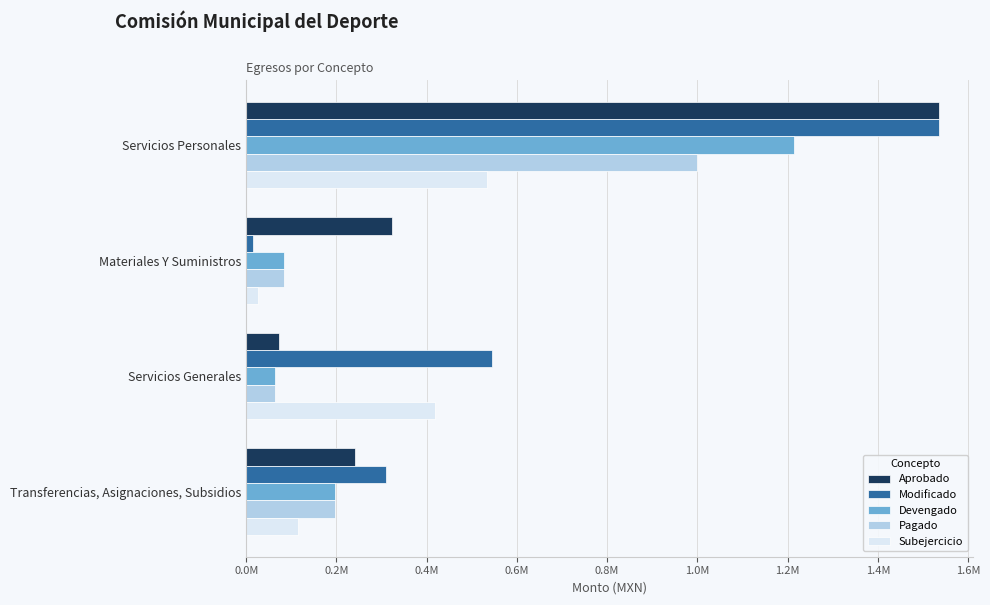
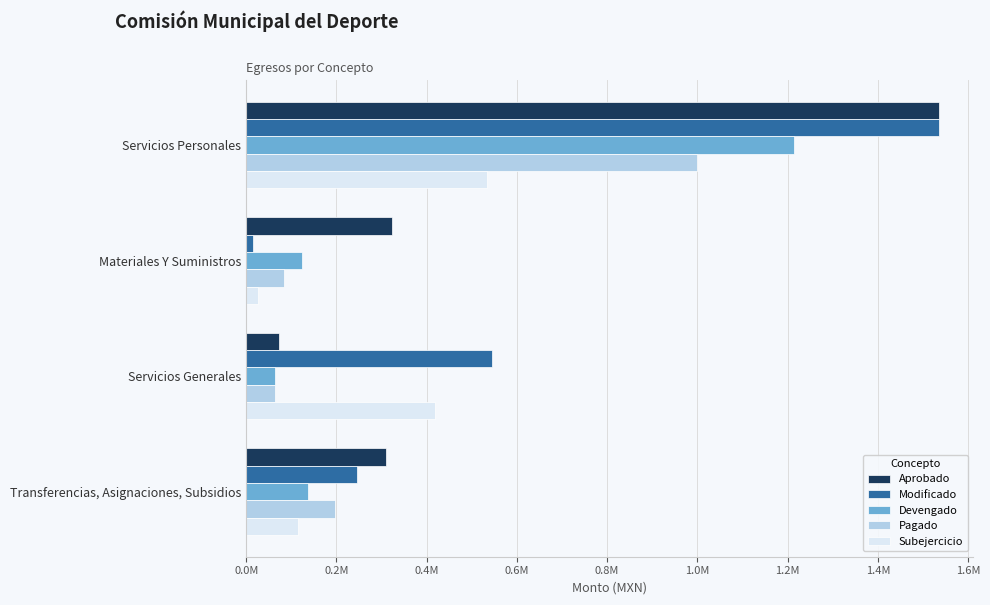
  {
    "Aprobado": {
      "Servicios Personales": 1530000,
      "Materiales Y Suministros": 320000,
      "Servicios Generales": 70000,
-     "Transferencias, Asignaciones, Subsidios": 240000
+     "Transferencias, Asignaciones, Subsidios": 310000
    },
    "Modificado": {
      "Servicios Personales": 1530000,
      "Materiales Y Suministros": 10000,
      "Servicios Generales": 540000,
-     "Transferencias, Asignaciones, Subsidios": 310000
+     "Transferencias, Asignaciones, Subsidios": 250000
    },
    "Devengado": {
      "Servicios Personales": 1210000,
-     "Materiales Y Suministros": 80000,
+     "Materiales Y Suministros": 120000,
      "Servicios Generales": 60000,
-     "Transferencias, Asignaciones, Subsidios": 200000
+     "Transferencias, Asignaciones, Subsidios": 140000
    }
  }
